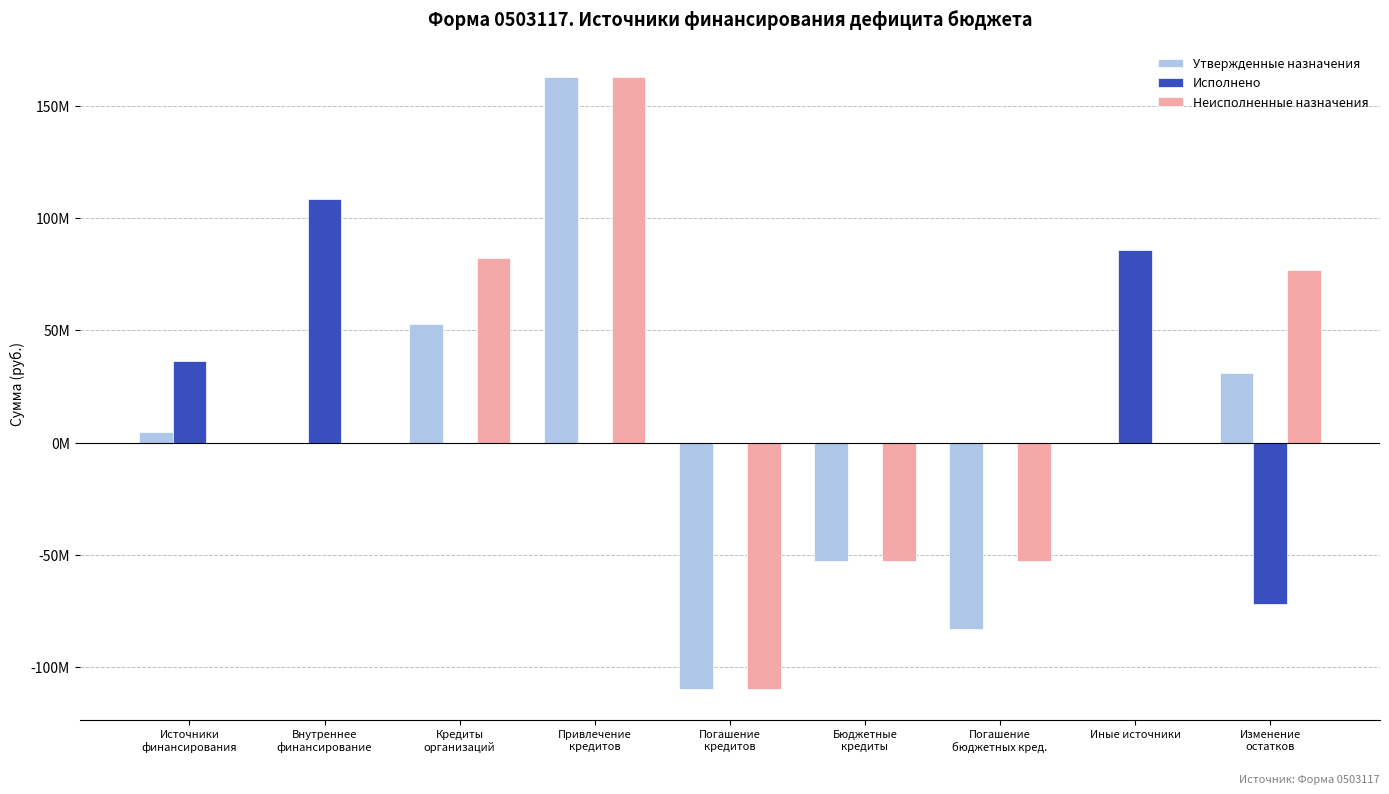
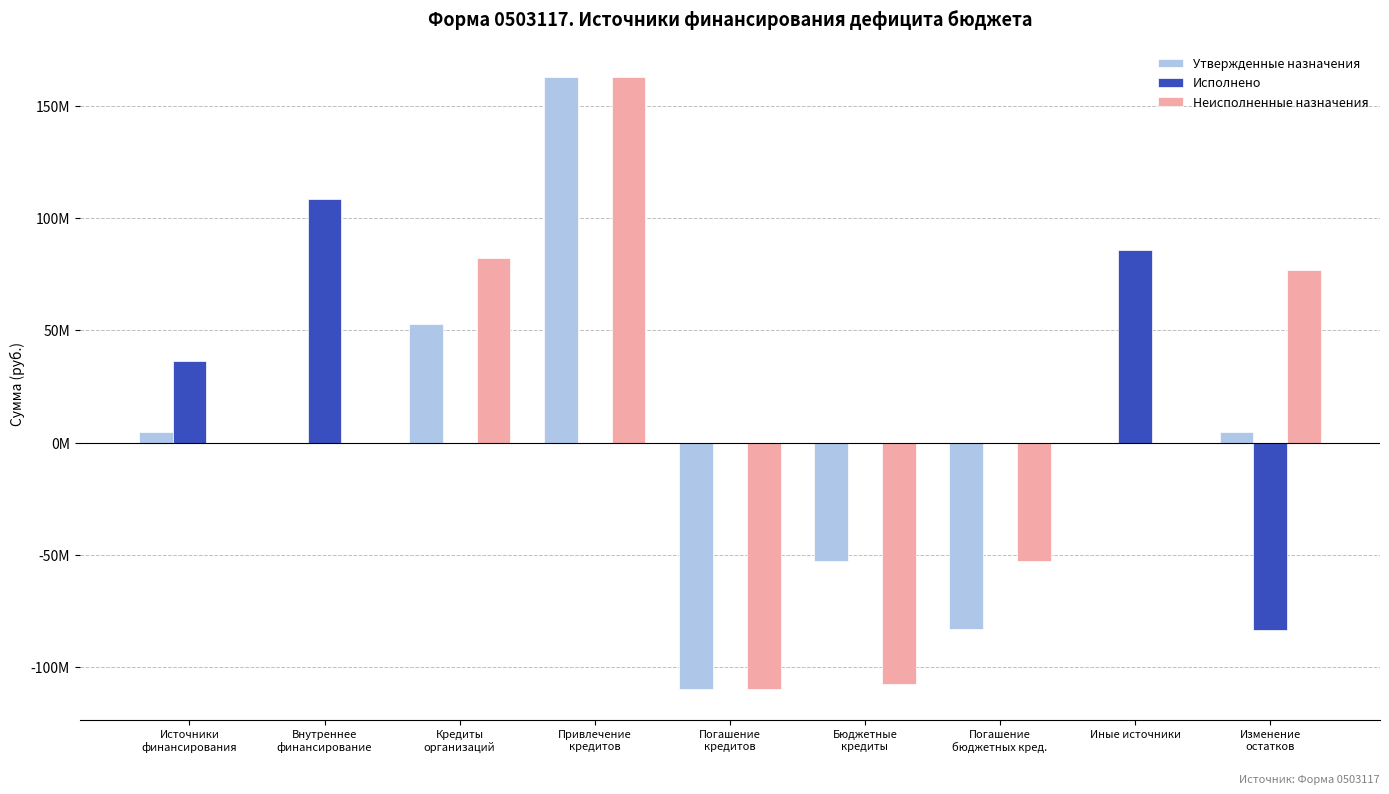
  {
    "Утвержденные назначения": {
      "Источники финансирования": 5000000,
      "Внутреннее финансирование": 0,
      "Кредиты организаций": 53000000,
      "Привлечение кредитов": 163000000,
      "Погашение кредитов": -110000000,
      "Бюджетные кредиты": -53000000,
      "Погашение бюджетных кред.": -83000000,
      "Иные источники": 0,
-     "Изменение остатков": 31000000
+     "Изменение остатков": 5000000
    },
    "Исполнено": {
      "Источники финансирования": 36000000,
      "Внутреннее финансирование": 108000000,
      "Кредиты организаций": 0,
      "Привлечение кредитов": 0,
      "Погашение кредитов": 0,
      "Бюджетные кредиты": 0,
      "Погашение бюджетных кред.": 0,
      "Иные источники": 86000000,
-     "Изменение остатков": -72000000
+     "Изменение остатков": -84000000
    },
    "Неисполненные назначения": {
      "Источники финансирования": 0,
      "Внутреннее финансирование": 0,
      "Кредиты организаций": 82000000,
      "Привлечение кредитов": 163000000,
      "Погашение кредитов": -110000000,
-     "Бюджетные кредиты": -53000000,
+     "Бюджетные кредиты": -108000000,
      "Погашение бюджетных кред.": -53000000,
      "Иные источники": 0,
      "Изменение остатков": 77000000
    }
  }
